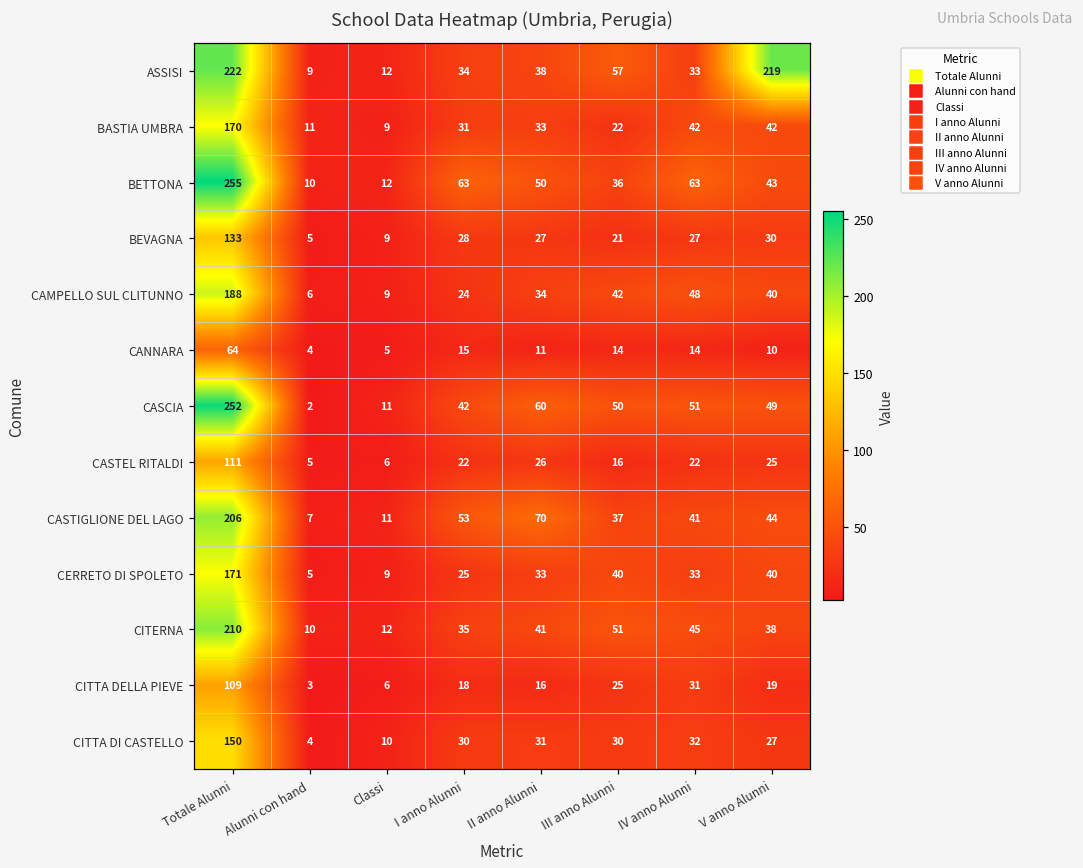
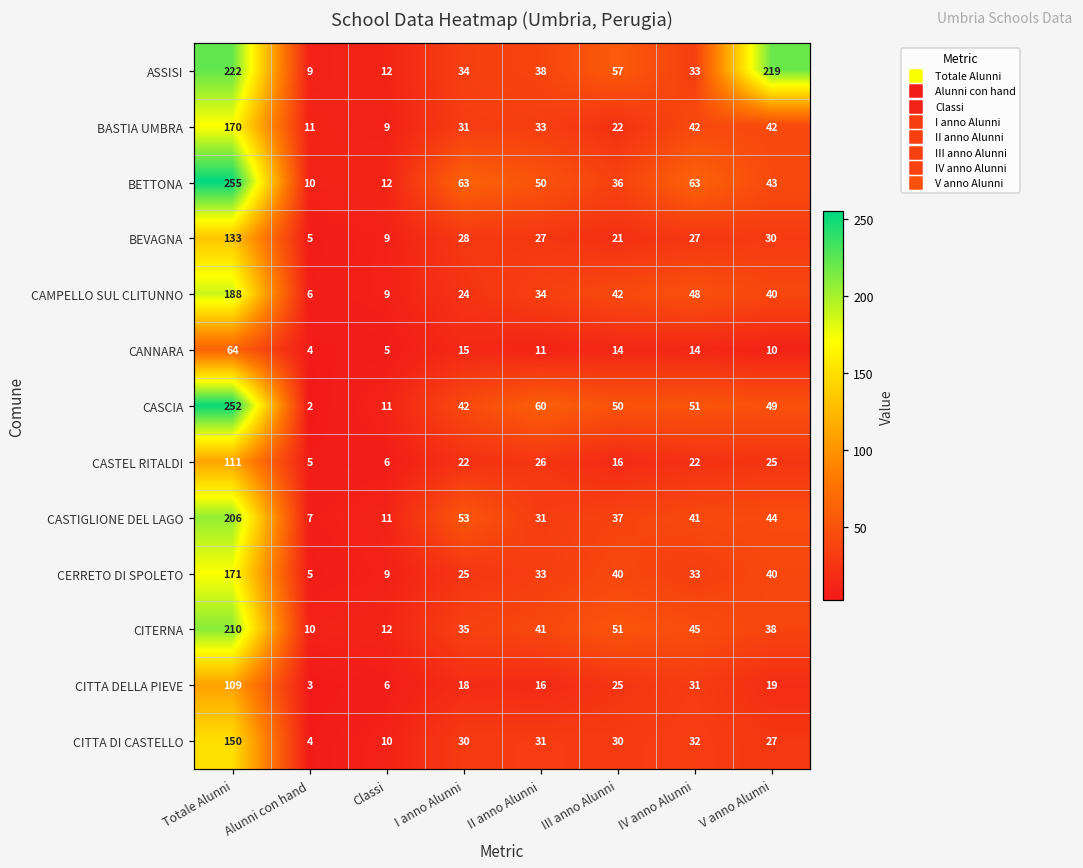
  {
    "ASSISI": {
      "Totale Alunni": 222,
      "Alunni con hand": 9,
      "Classi": 12,
      "I anno Alunni": 34,
      "II anno Alunni": 38,
      "III anno Alunni": 57,
      "IV anno Alunni": 33,
      "V anno Alunni": 219
    },
    "BASTIA UMBRA": {
      "Totale Alunni": 170,
      "Alunni con hand": 11,
      "Classi": 9,
      "I anno Alunni": 31,
      "II anno Alunni": 33,
      "III anno Alunni": 22,
      "IV anno Alunni": 42,
      "V anno Alunni": 42
    },
    "BETTONA": {
      "Totale Alunni": 255,
      "Alunni con hand": 10,
      "Classi": 12,
      "I anno Alunni": 63,
      "II anno Alunni": 50,
      "III anno Alunni": 36,
      "IV anno Alunni": 63,
      "V anno Alunni": 43
    },
    "BEVAGNA": {
      "Totale Alunni": 133,
      "Alunni con hand": 5,
      "Classi": 9,
      "I anno Alunni": 28,
      "II anno Alunni": 27,
      "III anno Alunni": 21,
      "IV anno Alunni": 27,
      "V anno Alunni": 30
    },
    "CAMPELLO SUL CLITUNNO": {
      "Totale Alunni": 188,
      "Alunni con hand": 6,
      "Classi": 9,
      "I anno Alunni": 24,
      "II anno Alunni": 34,
      "III anno Alunni": 42,
      "IV anno Alunni": 48,
      "V anno Alunni": 40
    },
    "CANNARA": {
      "Totale Alunni": 64,
      "Alunni con hand": 4,
      "Classi": 5,
      "I anno Alunni": 15,
      "II anno Alunni": 11,
      "III anno Alunni": 14,
      "IV anno Alunni": 14,
      "V anno Alunni": 10
    },
    "CASCIA": {
      "Totale Alunni": 252,
      "Alunni con hand": 2,
      "Classi": 11,
      "I anno Alunni": 42,
      "II anno Alunni": 60,
      "III anno Alunni": 50,
      "IV anno Alunni": 51,
      "V anno Alunni": 49
    },
    "CASTEL RITALDI": {
      "Totale Alunni": 111,
      "Alunni con hand": 5,
      "Classi": 6,
      "I anno Alunni": 22,
      "II anno Alunni": 26,
      "III anno Alunni": 16,
      "IV anno Alunni": 22,
      "V anno Alunni": 25
    },
    "CASTIGLIONE DEL LAGO": {
      "Totale Alunni": 206,
      "Alunni con hand": 7,
      "Classi": 11,
      "I anno Alunni": 53,
-     "II anno Alunni": 70,
+     "II anno Alunni": 31,
      "III anno Alunni": 37,
      "IV anno Alunni": 41,
      "V anno Alunni": 44
    },
    "CERRETO DI SPOLETO": {
      "Totale Alunni": 171,
      "Alunni con hand": 5,
      "Classi": 9,
      "I anno Alunni": 25,
      "II anno Alunni": 33,
      "III anno Alunni": 40,
      "IV anno Alunni": 33,
      "V anno Alunni": 40
    },
    "CITERNA": {
      "Totale Alunni": 210,
      "Alunni con hand": 10,
      "Classi": 12,
      "I anno Alunni": 35,
      "II anno Alunni": 41,
      "III anno Alunni": 51,
      "IV anno Alunni": 45,
      "V anno Alunni": 38
    },
    "CITTA DELLA PIEVE": {
      "Totale Alunni": 109,
      "Alunni con hand": 3,
      "Classi": 6,
      "I anno Alunni": 18,
      "II anno Alunni": 16,
      "III anno Alunni": 25,
      "IV anno Alunni": 31,
      "V anno Alunni": 19
    },
    "CITTA DI CASTELLO": {
      "Totale Alunni": 150,
      "Alunni con hand": 4,
      "Classi": 10,
      "I anno Alunni": 30,
      "II anno Alunni": 31,
      "III anno Alunni": 30,
      "IV anno Alunni": 32,
      "V anno Alunni": 27
    }
  }
